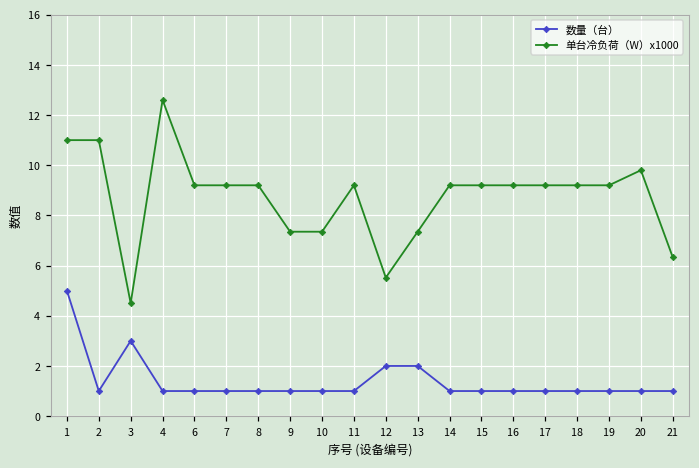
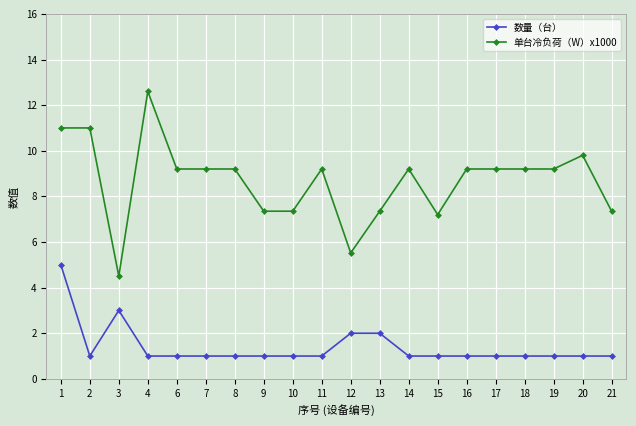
  {
    "数量（台）": {
      "1": 5.0,
      "2": 1.0,
      "3": 3.0,
      "4": 1.0,
      "6": 1.0,
      "7": 1.0,
      "8": 1.0,
      "9": 1.0,
      "10": 1.0,
      "11": 1.0,
      "12": 2.0,
      "13": 2.0,
      "14": 1.0,
      "15": 1.0,
      "16": 1.0,
      "17": 1.0,
      "18": 1.0,
      "19": 1.0,
      "20": 1.0,
      "21": 1.0
    },
    "单台冷负荷（W）x1000": {
      "1": 11.0,
      "2": 11.0,
      "3": 4.5,
      "4": 12.6,
      "6": 9.2,
      "7": 9.2,
      "8": 9.2,
      "9": 7.4,
      "10": 7.4,
      "11": 9.2,
      "12": 5.5,
      "13": 7.4,
      "14": 9.2,
-     "15": 9.2,
+     "15": 7.2,
      "16": 9.2,
      "17": 9.2,
      "18": 9.2,
      "19": 9.2,
      "20": 9.8,
-     "21": 6.3
+     "21": 7.4
    }
  }
